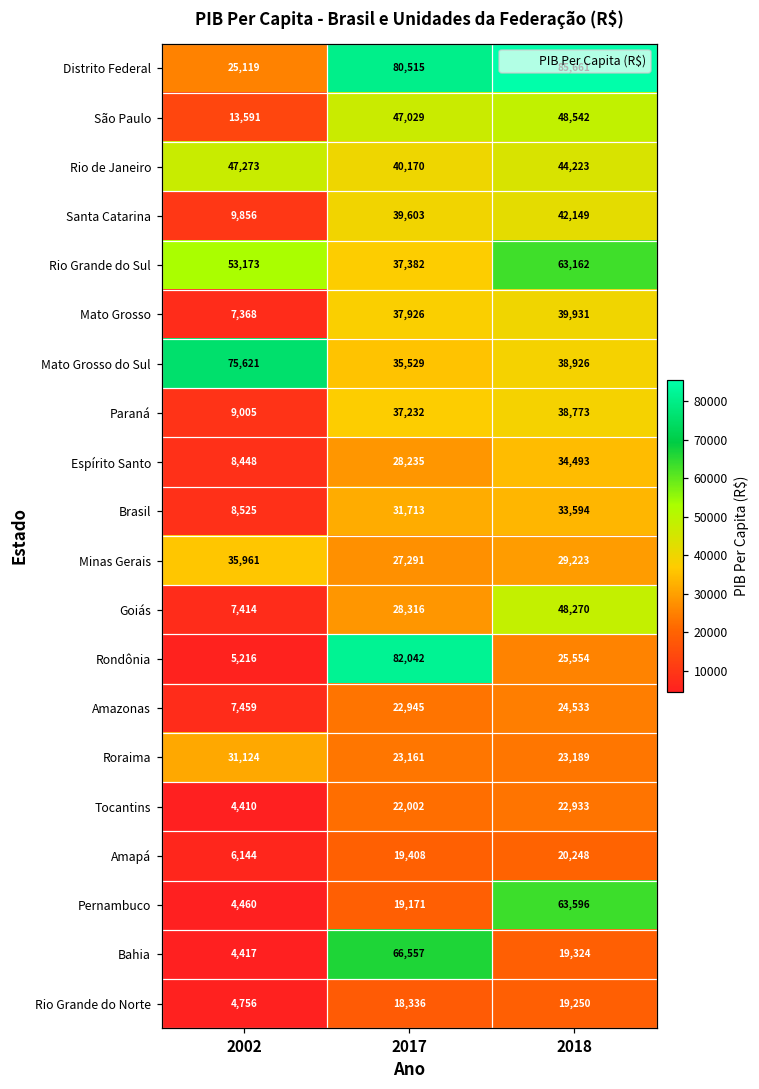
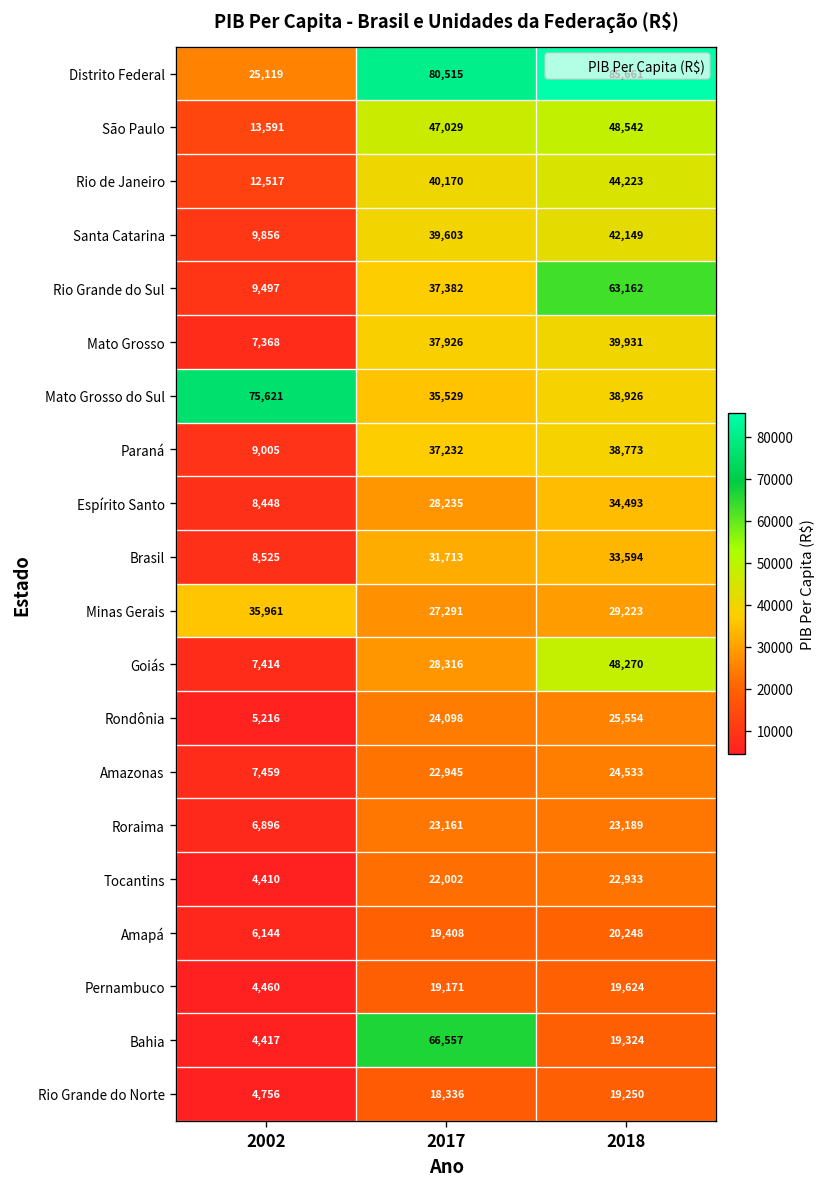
  {
    "Distrito Federal": {
      "2002": "25,119",
      "2017": "80,515"
    },
    "São Paulo": {
      "2002": "13,591",
      "2017": "47,029",
      "2018": "48,542"
    },
    "Rio de Janeiro": {
-     "2002": "47,273",
+     "2002": "12,517",
      "2017": "40,170",
      "2018": "44,223"
    },
    "Santa Catarina": {
      "2002": "9,856",
      "2017": "39,603",
      "2018": "42,149"
    },
    "Rio Grande do Sul": {
-     "2002": "53,173",
+     "2002": "9,497",
      "2017": "37,382",
      "2018": "63,162"
    },
    "Mato Grosso": {
      "2002": "7,368",
      "2017": "37,926",
      "2018": "39,931"
    },
    "Mato Grosso do Sul": {
      "2002": "75,621",
      "2017": "35,529",
      "2018": "38,926"
    },
    "Paraná": {
      "2002": "9,005",
      "2017": "37,232",
      "2018": "38,773"
    },
    "Espírito Santo": {
      "2002": "8,448",
      "2017": "28,235",
      "2018": "34,493"
    },
    "Brasil": {
      "2002": "8,525",
      "2017": "31,713",
      "2018": "33,594"
    },
    "Minas Gerais": {
      "2002": "35,961",
      "2017": "27,291",
      "2018": "29,223"
    },
    "Goiás": {
      "2002": "7,414",
      "2017": "28,316",
      "2018": "48,270"
    },
    "Rondônia": {
      "2002": "5,216",
-     "2017": "82,042",
+     "2017": "24,098",
      "2018": "25,554"
    },
    "Amazonas": {
      "2002": "7,459",
      "2017": "22,945",
      "2018": "24,533"
    },
    "Roraima": {
-     "2002": "31,124",
+     "2002": "6,896",
      "2017": "23,161",
      "2018": "23,189"
    },
    "Tocantins": {
      "2002": "4,410",
      "2017": "22,002",
      "2018": "22,933"
    },
    "Amapá": {
      "2002": "6,144",
      "2017": "19,408",
      "2018": "20,248"
    },
    "Pernambuco": {
      "2002": "4,460",
      "2017": "19,171",
-     "2018": "63,596"
+     "2018": "19,624"
    },
    "Bahia": {
      "2002": "4,417",
      "2017": "66,557",
      "2018": "19,324"
    },
    "Rio Grande do Norte": {
      "2002": "4,756",
      "2017": "18,336",
      "2018": "19,250"
    }
  }
